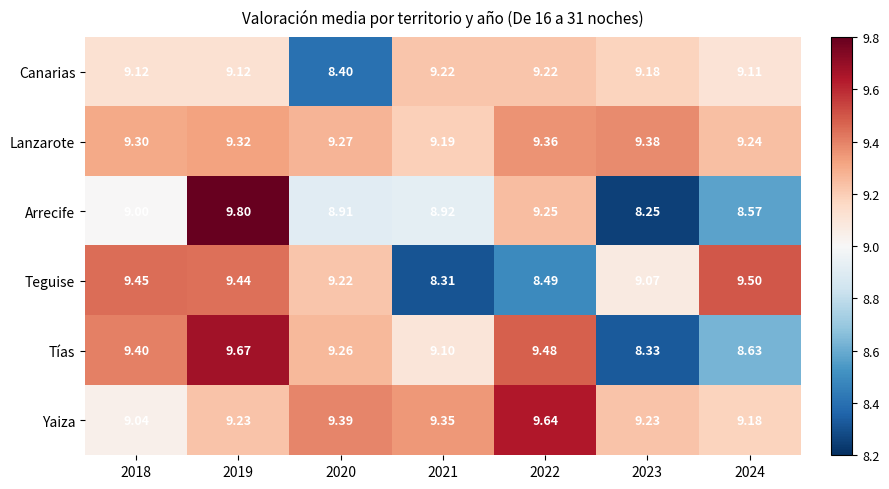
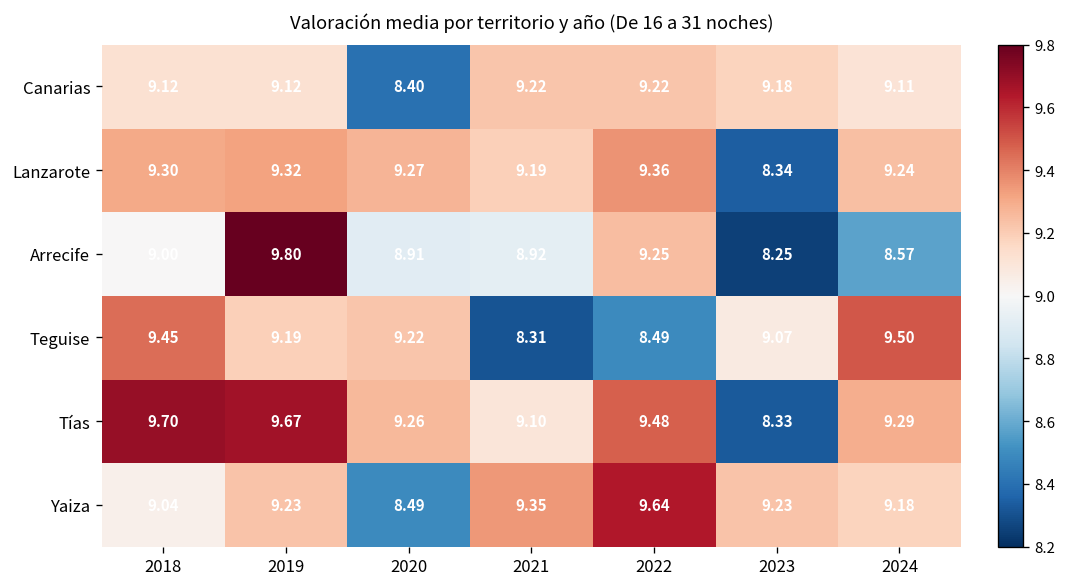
  {
    "Canarias": {
      "2020": 8.40,
      "2021": 9.22,
      "2022": 9.22,
      "2023": 9.18
    },
    "Lanzarote": {
      "2018": 9.30,
      "2019": 9.32,
      "2020": 9.27,
      "2021": 9.19,
      "2022": 9.36,
-     "2023": 9.38,
+     "2023": 8.34,
      "2024": 9.24
    },
    "Arrecife": {
      "2019": 9.80,
      "2022": 9.25,
      "2023": 8.25,
      "2024": 8.57
    },
    "Teguise": {
      "2018": 9.45,
-     "2019": 9.44,
+     "2019": 9.19,
      "2020": 9.22,
      "2021": 8.31,
      "2022": 8.49,
      "2024": 9.50
    },
    "Tías": {
-     "2018": 9.40,
+     "2018": 9.70,
      "2019": 9.67,
      "2020": 9.26,
      "2022": 9.48,
      "2023": 8.33,
-     "2024": 8.63
+     "2024": 9.29
    },
    "Yaiza": {
      "2019": 9.23,
-     "2020": 9.39,
+     "2020": 8.49,
      "2021": 9.35,
      "2022": 9.64,
      "2023": 9.23,
      "2024": 9.18
    }
  }
